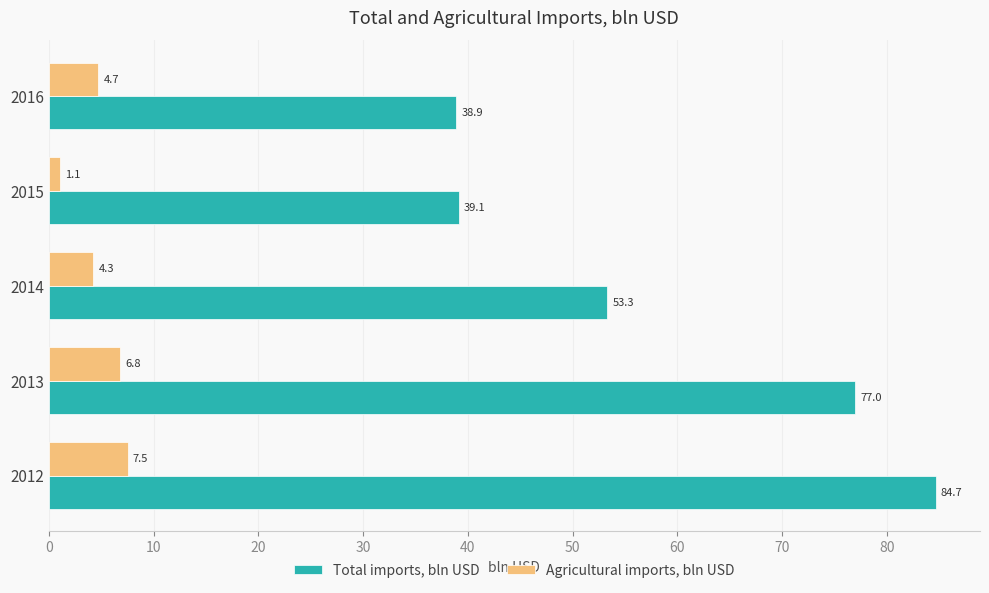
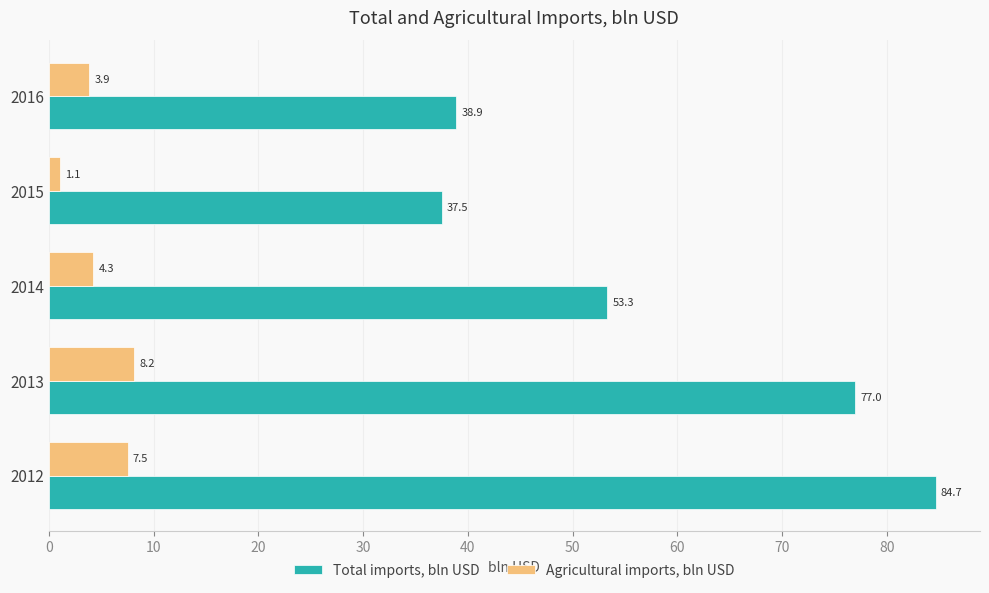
  {
    "Total imports, bln USD": {
      "2016": 38.9,
-     "2015": 39.1,
+     "2015": 37.5,
      "2014": 53.3,
      "2013": 77.0,
      "2012": 84.7
    },
    "Agricultural imports, bln USD": {
-     "2016": 4.7,
+     "2016": 3.9,
      "2015": 1.1,
      "2014": 4.3,
-     "2013": 6.8,
+     "2013": 8.2,
      "2012": 7.5
    }
  }
